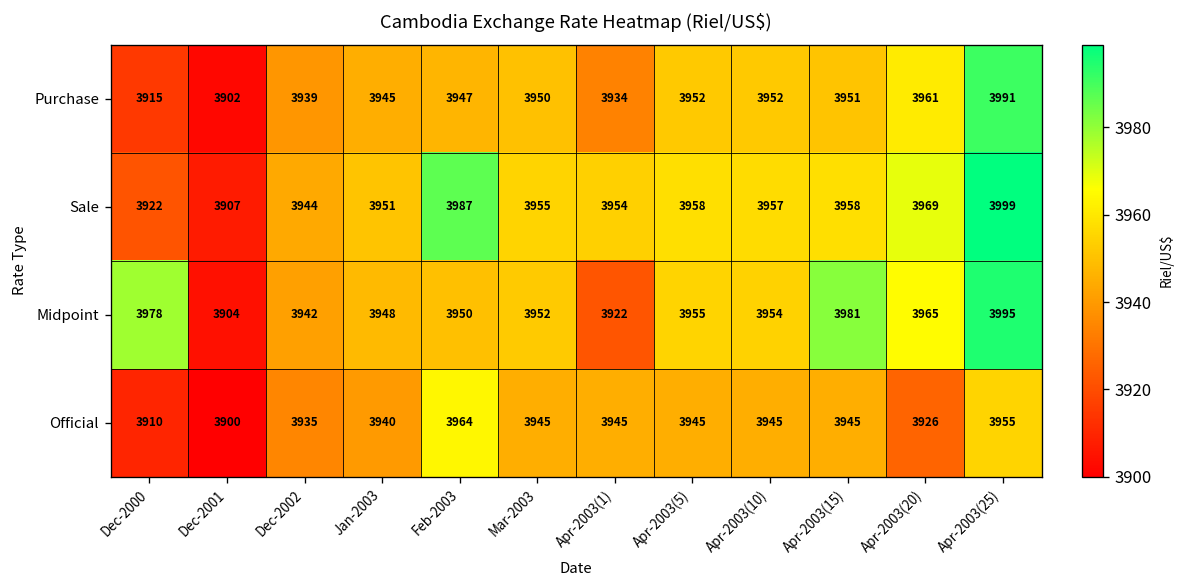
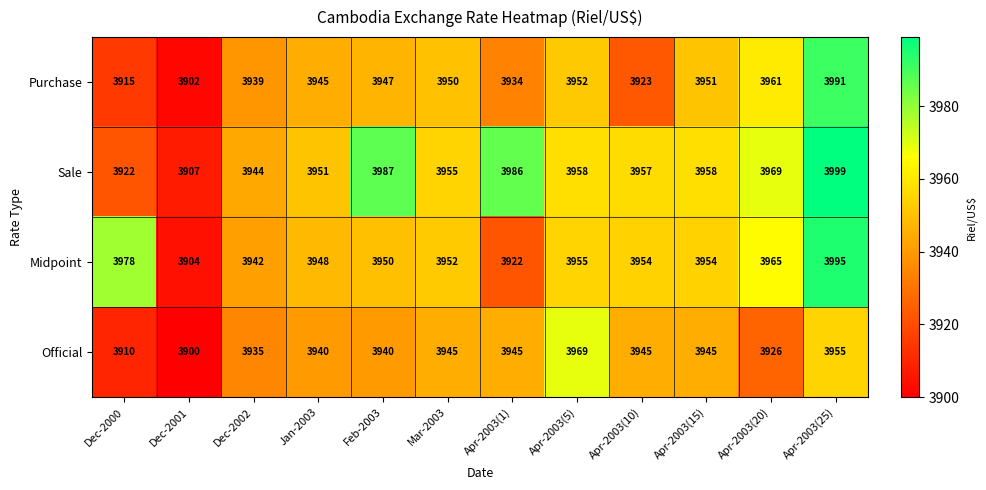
  {
    "Purchase": {
      "Dec-2000": 3915,
      "Dec-2001": 3902,
      "Dec-2002": 3939,
      "Jan-2003": 3945,
      "Feb-2003": 3947,
      "Mar-2003": 3950,
      "Apr-2003(1)": 3934,
      "Apr-2003(5)": 3952,
-     "Apr-2003(10)": 3952,
+     "Apr-2003(10)": 3923,
      "Apr-2003(15)": 3951,
      "Apr-2003(20)": 3961,
      "Apr-2003(25)": 3991
    },
    "Sale": {
      "Dec-2000": 3922,
      "Dec-2001": 3907,
      "Dec-2002": 3944,
      "Jan-2003": 3951,
      "Feb-2003": 3987,
      "Mar-2003": 3955,
-     "Apr-2003(1)": 3954,
+     "Apr-2003(1)": 3986,
      "Apr-2003(5)": 3958,
      "Apr-2003(10)": 3957,
      "Apr-2003(15)": 3958,
      "Apr-2003(20)": 3969,
      "Apr-2003(25)": 3999
    },
    "Midpoint": {
      "Dec-2000": 3978,
      "Dec-2001": 3904,
      "Dec-2002": 3942,
      "Jan-2003": 3948,
      "Feb-2003": 3950,
      "Mar-2003": 3952,
      "Apr-2003(1)": 3922,
      "Apr-2003(5)": 3955,
      "Apr-2003(10)": 3954,
-     "Apr-2003(15)": 3981,
+     "Apr-2003(15)": 3954,
      "Apr-2003(20)": 3965,
      "Apr-2003(25)": 3995
    },
    "Official": {
      "Dec-2000": 3910,
      "Dec-2001": 3900,
      "Dec-2002": 3935,
      "Jan-2003": 3940,
-     "Feb-2003": 3964,
+     "Feb-2003": 3940,
      "Mar-2003": 3945,
      "Apr-2003(1)": 3945,
-     "Apr-2003(5)": 3945,
+     "Apr-2003(5)": 3969,
      "Apr-2003(10)": 3945,
      "Apr-2003(15)": 3945,
      "Apr-2003(20)": 3926,
      "Apr-2003(25)": 3955
    }
  }
